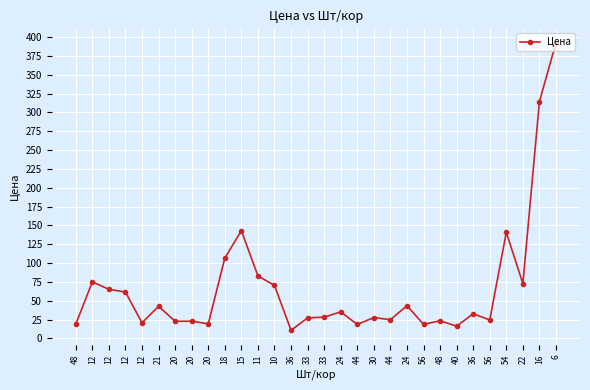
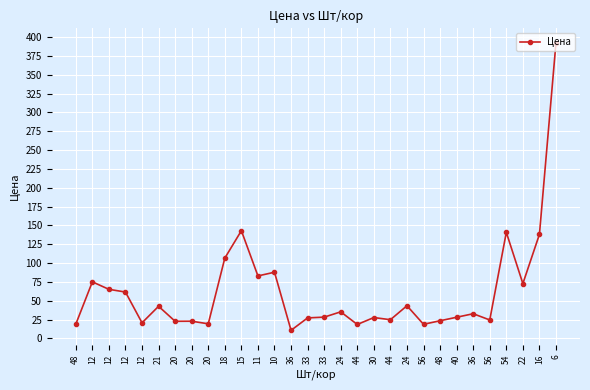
  {
    "21": 40,
    "18": 110,
    "15": 140,
    "11": 80,
-   "10": 70,
+   "10": 90,
    "30": 30,
-   "40": 20,
+   "40": 30,
    "54": 140,
    "22": 70,
-   "16": 310
+   "16": 140
  }
